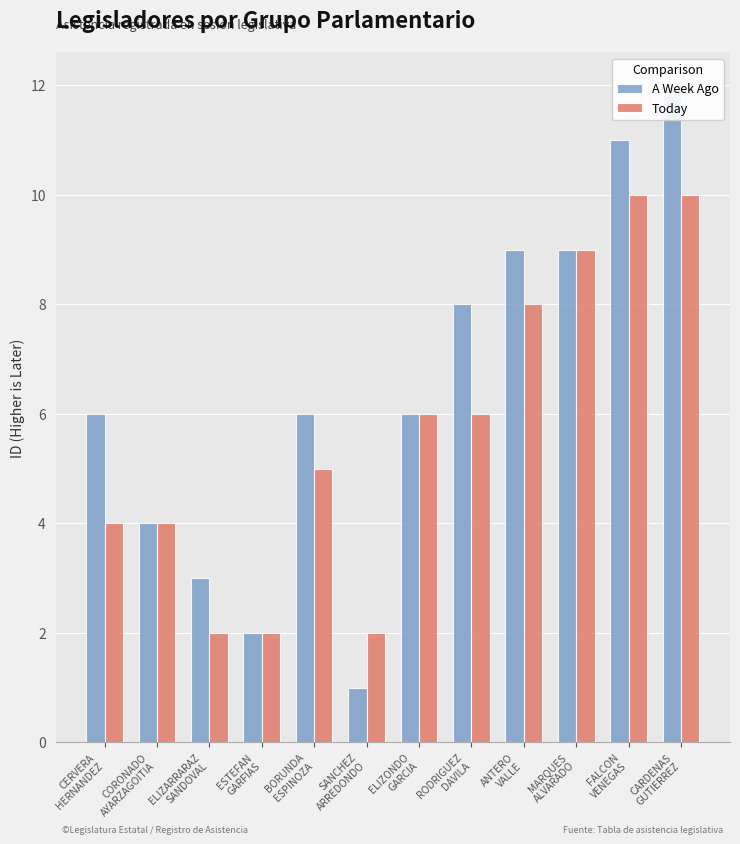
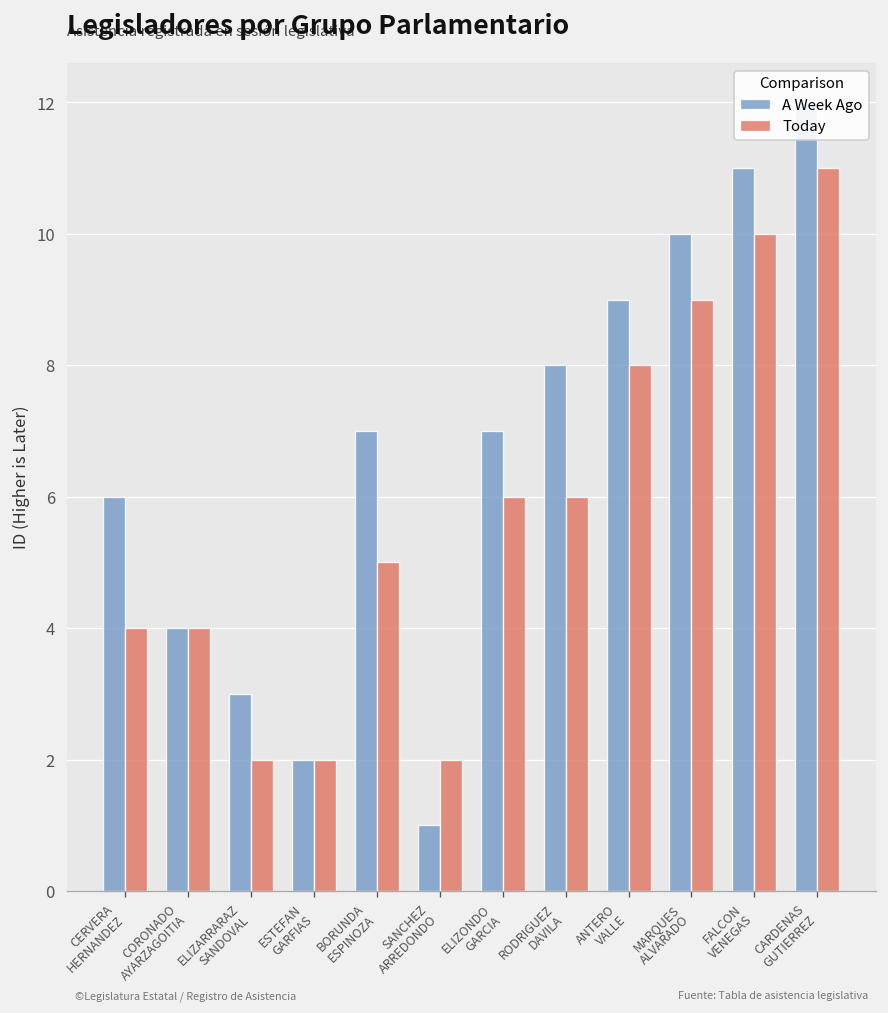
  {
    "A Week Ago": {
      "CERVERA HERNANDEZ": 6,
      "CORONADO AYARZAGOITIA": 4,
      "ELIZARRARAZ SANDOVAL": 3,
      "ESTEFAN GARFIAS": 2,
-     "BORUNDA ESPINOZA": 6,
+     "BORUNDA ESPINOZA": 7,
      "SANCHEZ ARREDONDO": 1,
-     "ELIZONDO GARCIA": 6,
+     "ELIZONDO GARCIA": 7,
      "RODRIGUEZ DAVILA": 8,
      "ANTERO VALLE": 9,
-     "MARQUES ALVARADO": 9,
+     "MARQUES ALVARADO": 10,
      "FALCON VENEGAS": 11
    },
    "Today": {
      "CERVERA HERNANDEZ": 4,
      "CORONADO AYARZAGOITIA": 4,
      "ELIZARRARAZ SANDOVAL": 2,
      "ESTEFAN GARFIAS": 2,
      "BORUNDA ESPINOZA": 5,
      "SANCHEZ ARREDONDO": 2,
      "ELIZONDO GARCIA": 6,
      "RODRIGUEZ DAVILA": 6,
      "ANTERO VALLE": 8,
      "MARQUES ALVARADO": 9,
      "FALCON VENEGAS": 10,
-     "CARDENAS GUTIERREZ": 10
+     "CARDENAS GUTIERREZ": 11
    }
  }
